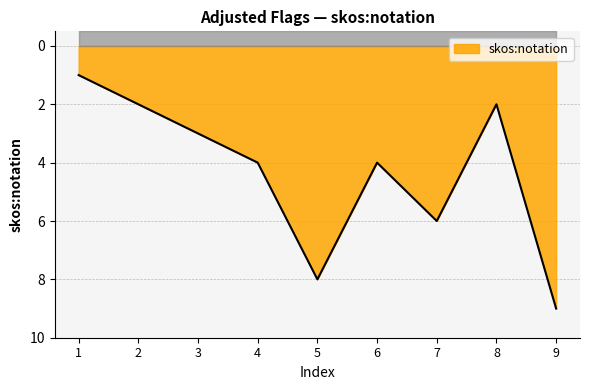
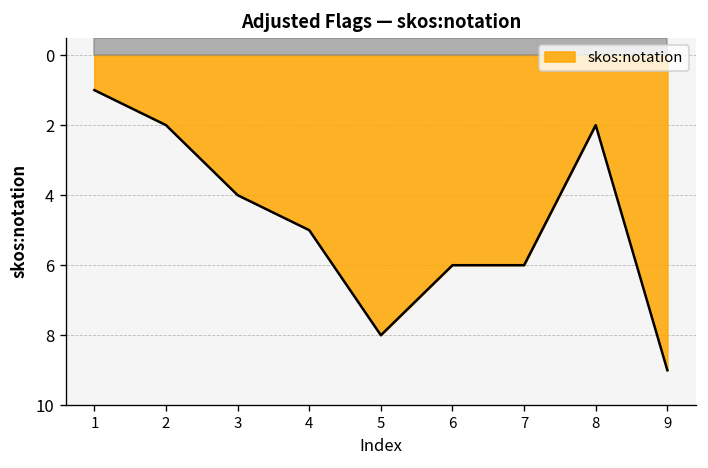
  {
    "skos:notation": {
      "1": 1,
      "2": 2,
-     "3": 3,
-     "4": 4,
+     "3": 4,
+     "4": 5,
      "5": 8,
-     "6": 4,
+     "6": 6,
      "7": 6,
      "8": 2,
      "9": 9
    }
  }
